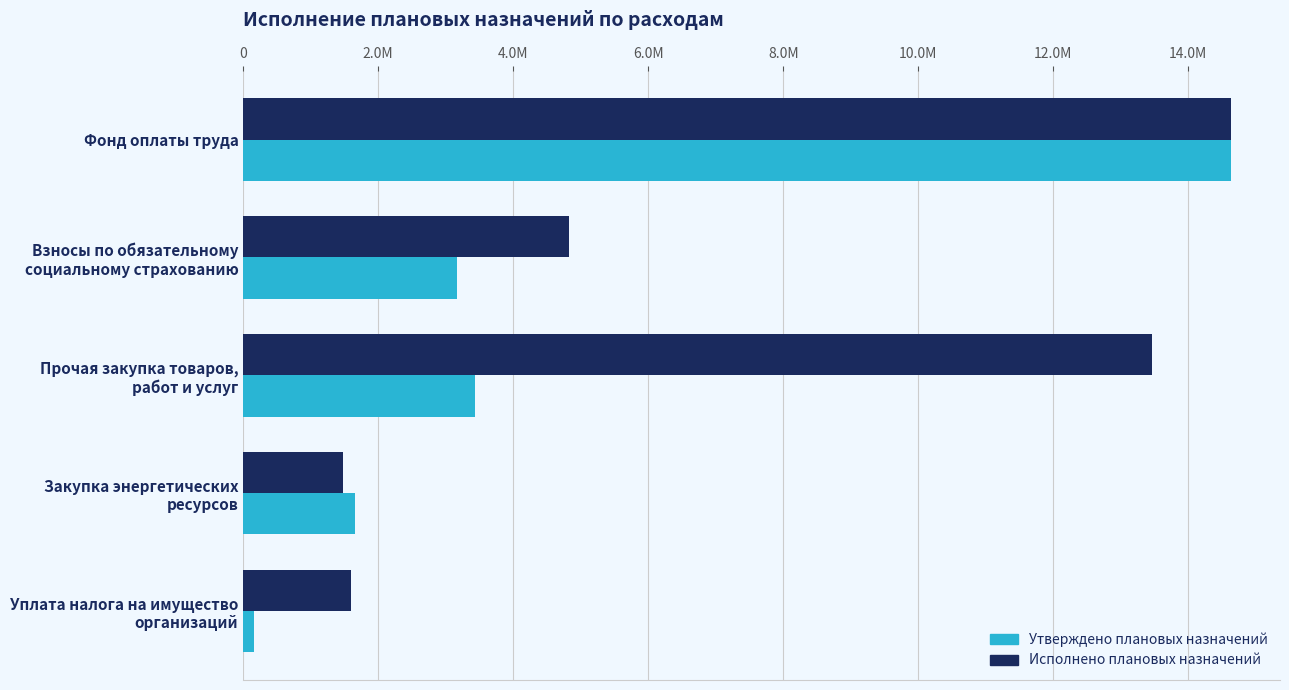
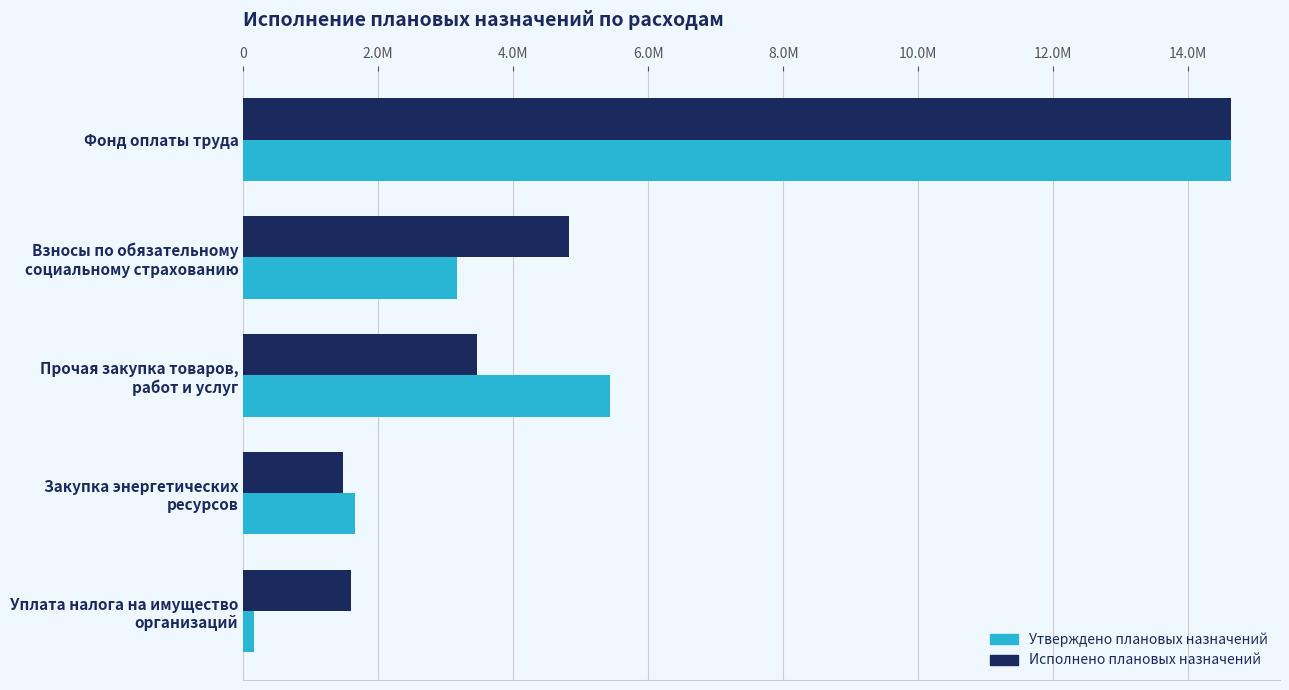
  {
    "Утверждено плановых назначений": {
      "Фонд оплаты труда": 14600000,
      "Взносы по обязательному социальному страхованию": 3200000,
-     "Прочая закупка товаров, работ и услуг": 3400000,
+     "Прочая закупка товаров, работ и услуг": 5400000,
      "Закупка энергетических ресурсов": 1700000,
      "Уплата налога на имущество организаций": 200000
    },
    "Исполнено плановых назначений": {
      "Фонд оплаты труда": 14600000,
      "Взносы по обязательному социальному страхованию": 4800000,
-     "Прочая закупка товаров, работ и услуг": 13500000,
+     "Прочая закупка товаров, работ и услуг": 3500000,
      "Закупка энергетических ресурсов": 1500000,
      "Уплата налога на имущество организаций": 1600000
    }
  }
